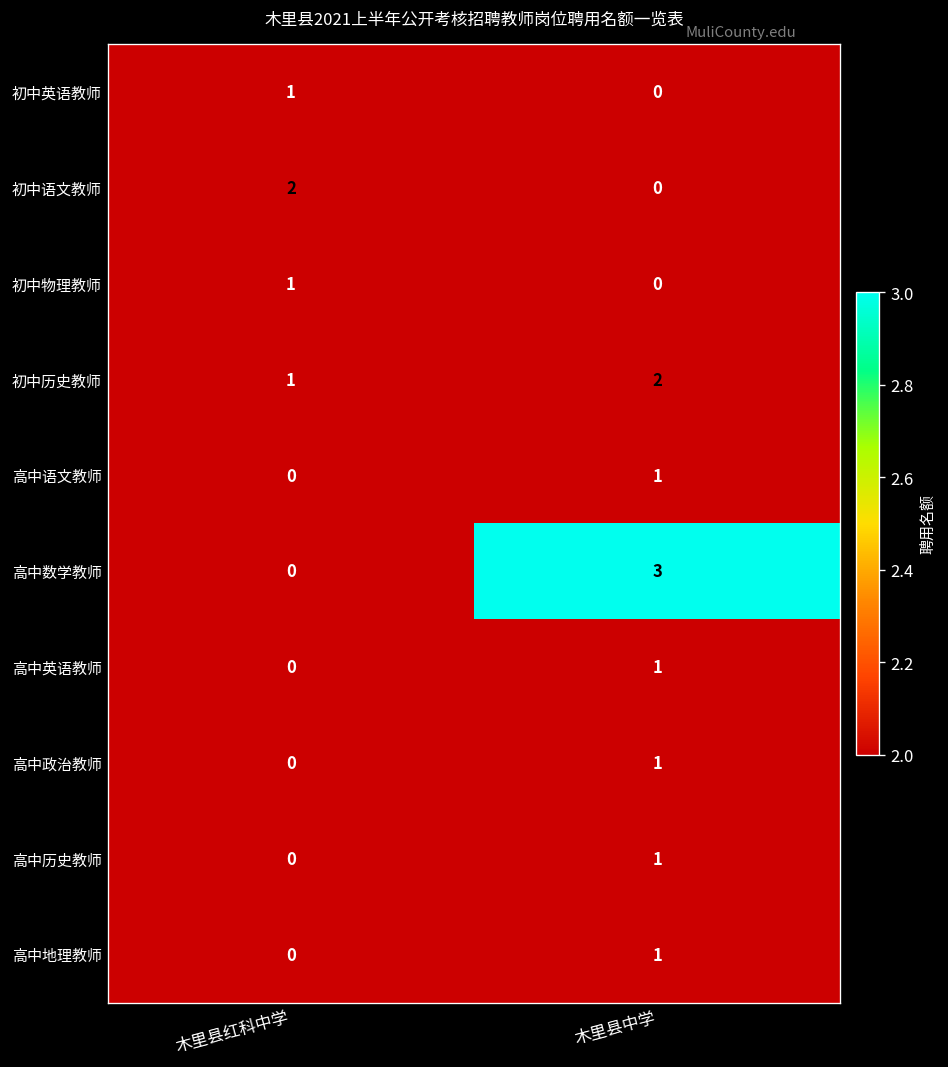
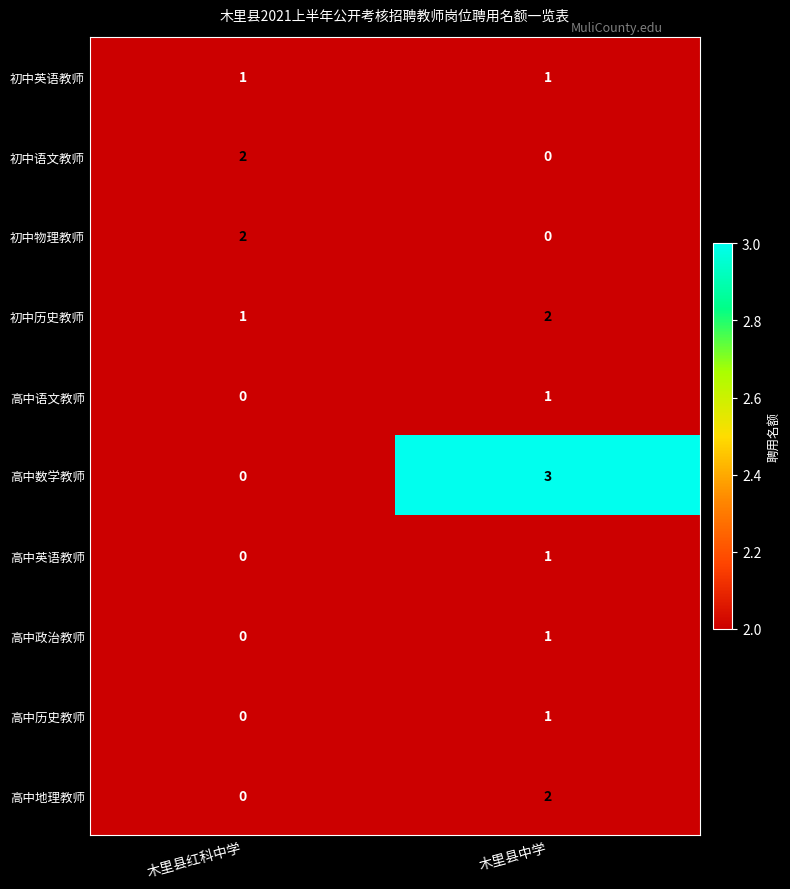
  {
    "初中英语教师": {
      "木里县红科中学": 1,
-     "木里县中学": 0
+     "木里县中学": 1
    },
    "初中语文教师": {
      "木里县红科中学": 2,
      "木里县中学": 0
    },
    "初中物理教师": {
-     "木里县红科中学": 1,
+     "木里县红科中学": 2,
      "木里县中学": 0
    },
    "初中历史教师": {
      "木里县红科中学": 1,
      "木里县中学": 2
    },
    "高中语文教师": {
      "木里县红科中学": 0,
      "木里县中学": 1
    },
    "高中数学教师": {
      "木里县红科中学": 0,
      "木里县中学": 3
    },
    "高中英语教师": {
      "木里县红科中学": 0,
      "木里县中学": 1
    },
    "高中政治教师": {
      "木里县红科中学": 0,
      "木里县中学": 1
    },
    "高中历史教师": {
      "木里县红科中学": 0,
      "木里县中学": 1
    },
    "高中地理教师": {
      "木里县红科中学": 0,
-     "木里县中学": 1
+     "木里县中学": 2
    }
  }
